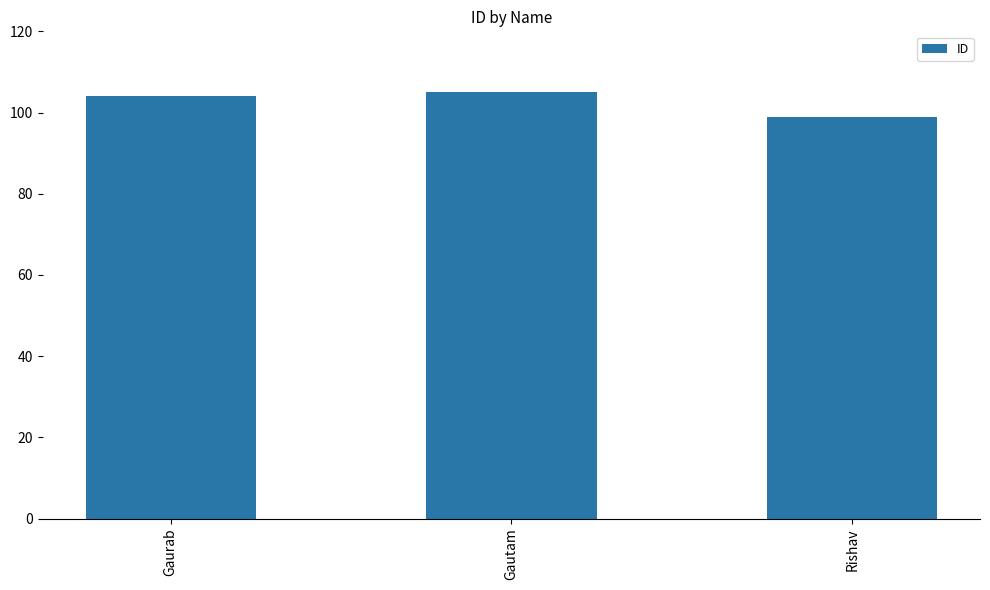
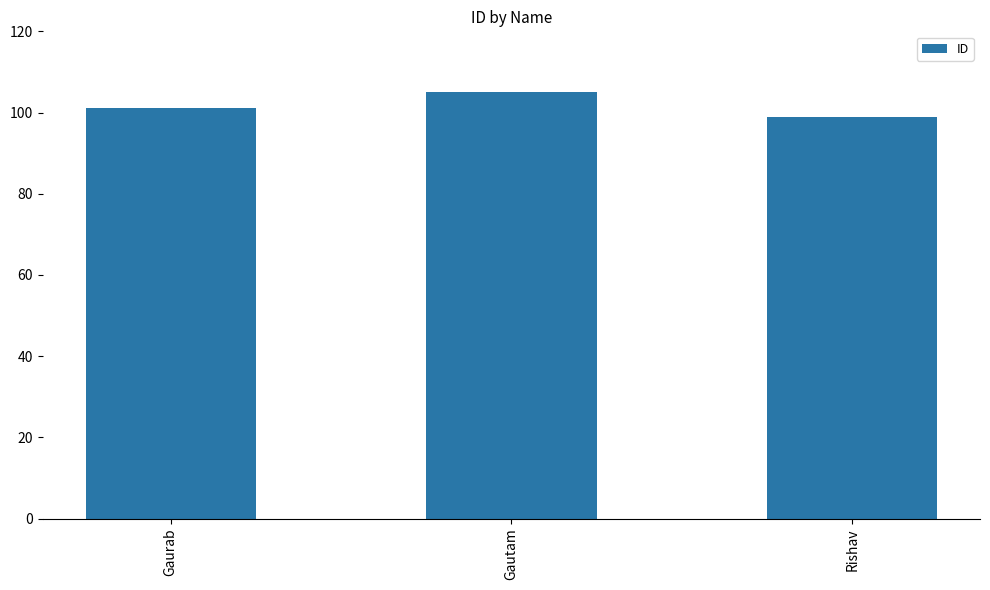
  {
-   "Gaurab": 104,
+   "Gaurab": 101,
    "Gautam": 105,
    "Rishav": 99
  }
